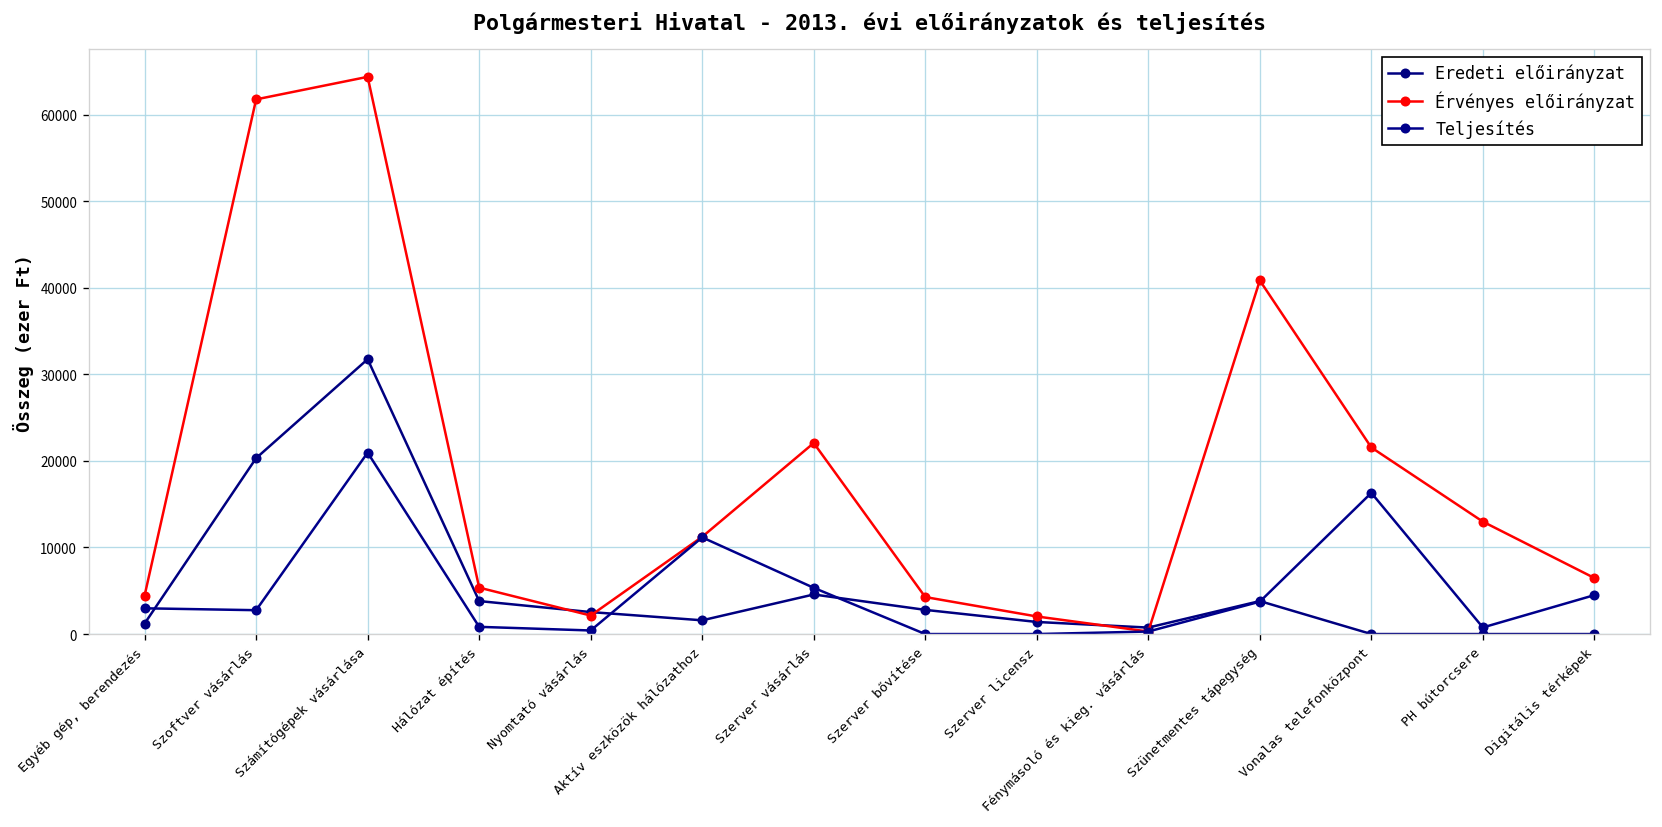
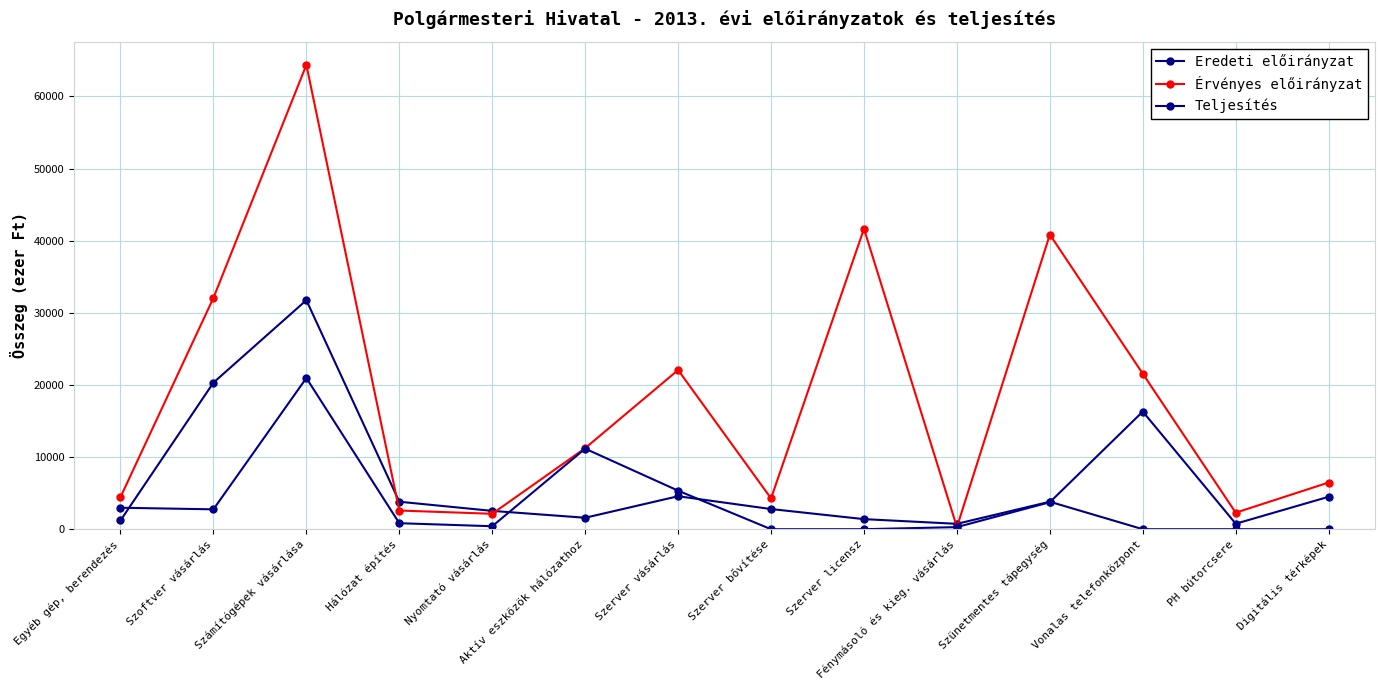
  {
    "Érvényes előirányzat": {
      "Egyéb gép, berendezés": 4000,
-     "Szoftver vásárlás": 62000,
+     "Szoftver vásárlás": 32000,
      "Számítógépek vásárlása": 64000,
-     "Hálózat építés": 5000,
+     "Hálózat építés": 3000,
      "Nyomtató vásárlás": 2000,
      "Szerver vásárlás": 22000,
      "Szerver bővítése": 4000,
-     "Szerver licensz": 2000,
+     "Szerver licensz": 42000,
      "Szünetmentes tápegység": 41000,
      "Vonalas telefonközpont": 22000,
-     "PH bútorcsere": 13000,
+     "PH bútorcsere": 2000,
      "Digitális térképek": 6000
    }
  }
